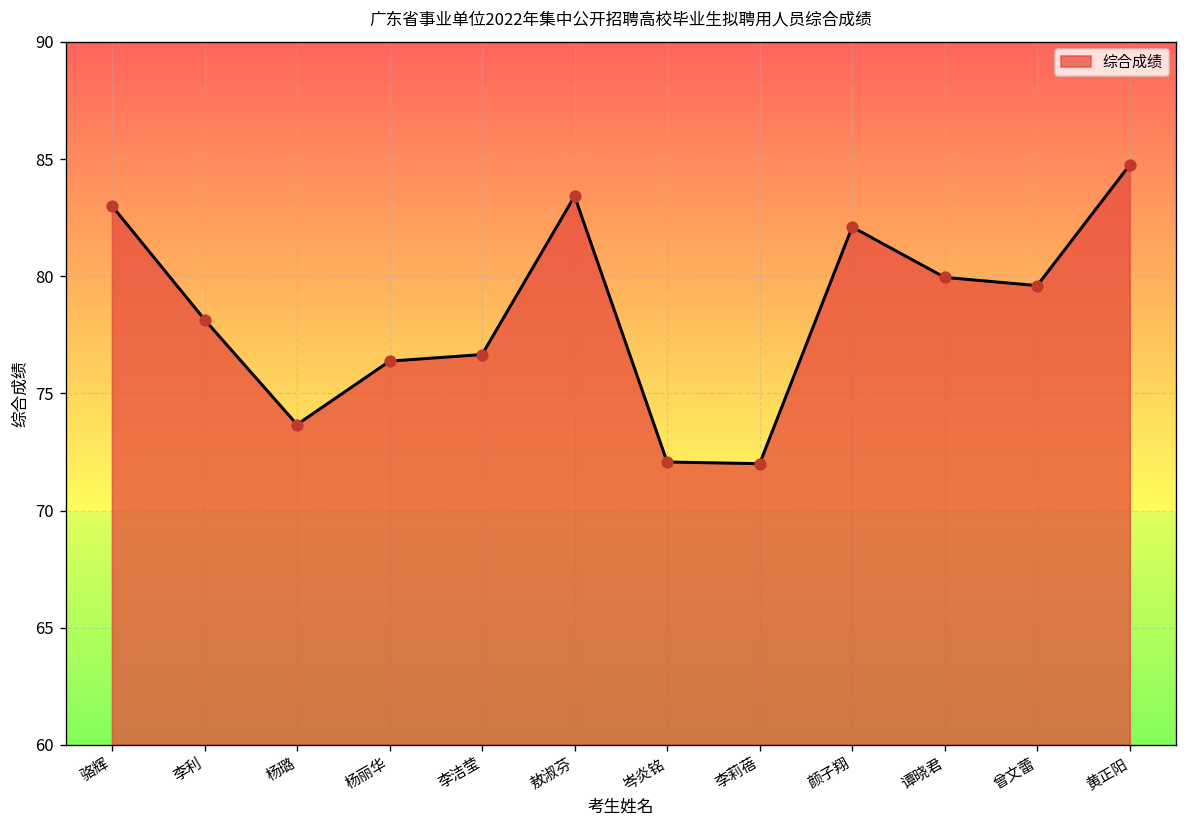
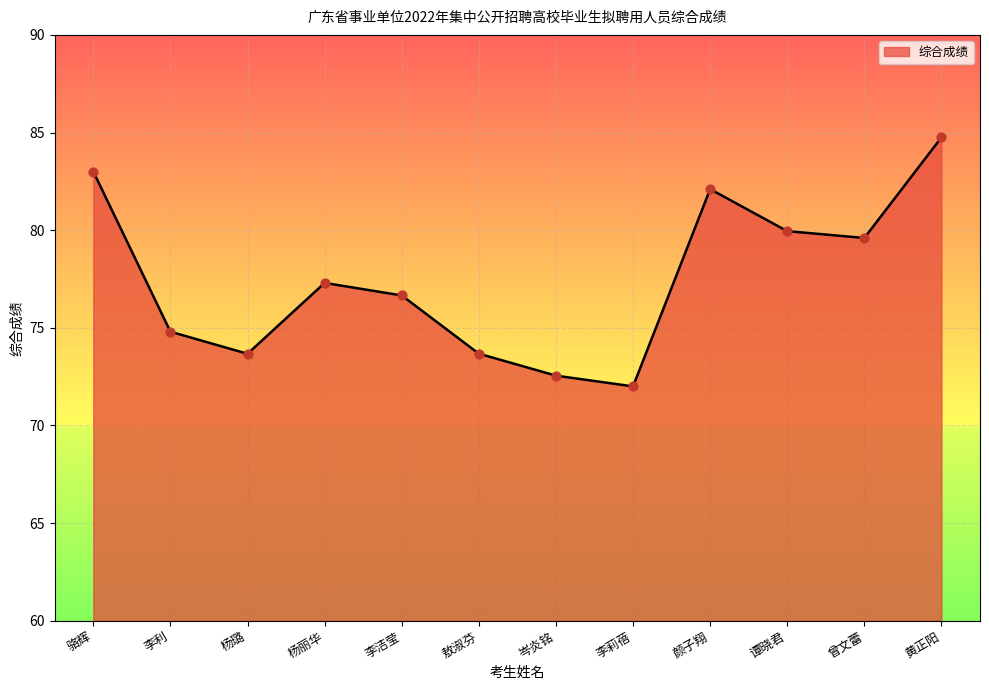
  {
    "骆辉": 83.0,
-   "李利": 78.2,
+   "李利": 74.8,
    "杨璐": 73.7,
-   "杨丽华": 76.4,
+   "杨丽华": 77.3,
    "李洁莹": 76.7,
-   "敖淑芬": 83.4,
-   "岑炎铭": 72.1,
+   "敖淑芬": 73.7,
+   "岑炎铭": 72.6,
    "李莉蓓": 72.0,
    "颜子翔": 82.1,
    "谭晓君": 80.0,
    "曾文蕾": 79.6,
    "黄正阳": 84.8
  }
